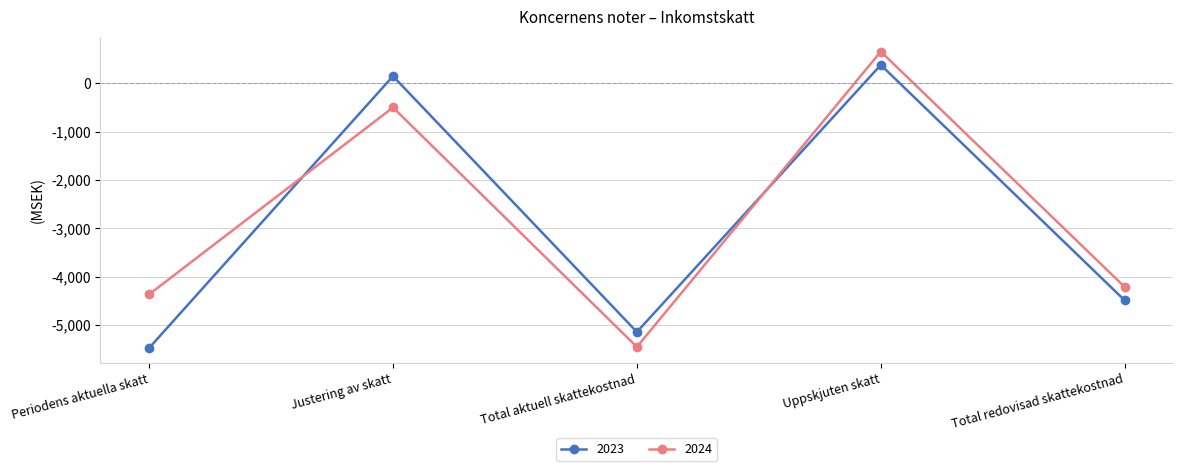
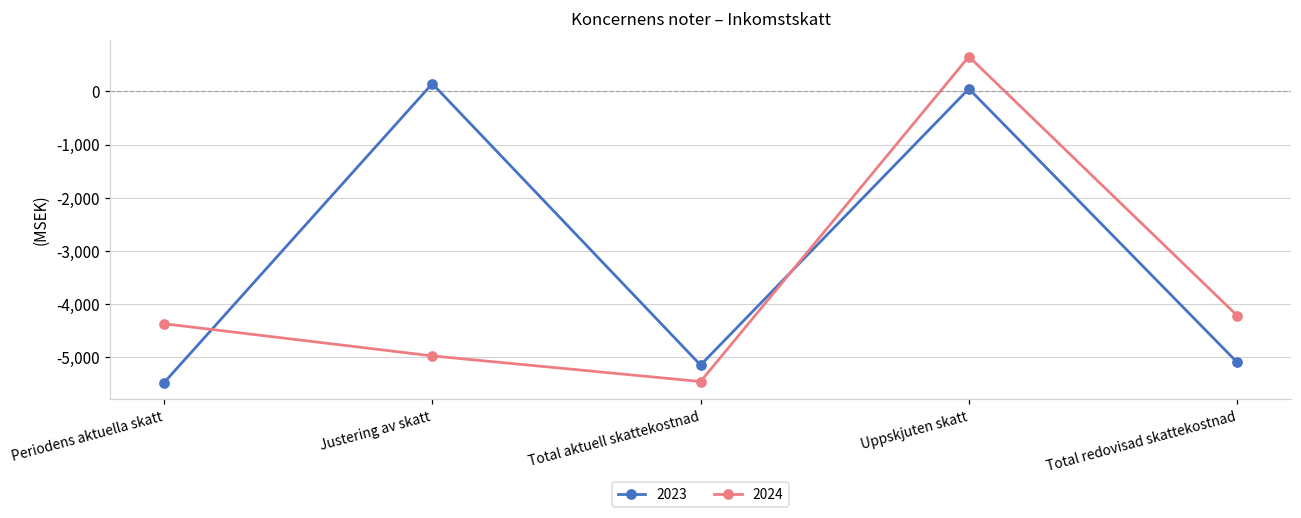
  {
    "2023": {
      "Periodens aktuella skatt": "-5,500",
      "Justering av skatt": "100",
      "Total aktuell skattekostnad": "-5,100",
-     "Uppskjuten skatt": "400",
-     "Total redovisad skattekostnad": "-4,500"
+     "Uppskjuten skatt": "100",
+     "Total redovisad skattekostnad": "-5,100"
    },
    "2024": {
      "Periodens aktuella skatt": "-4,400",
-     "Justering av skatt": "-500",
+     "Justering av skatt": "-5,000",
      "Total aktuell skattekostnad": "-5,500",
      "Uppskjuten skatt": "700",
      "Total redovisad skattekostnad": "-4,200"
    }
  }
